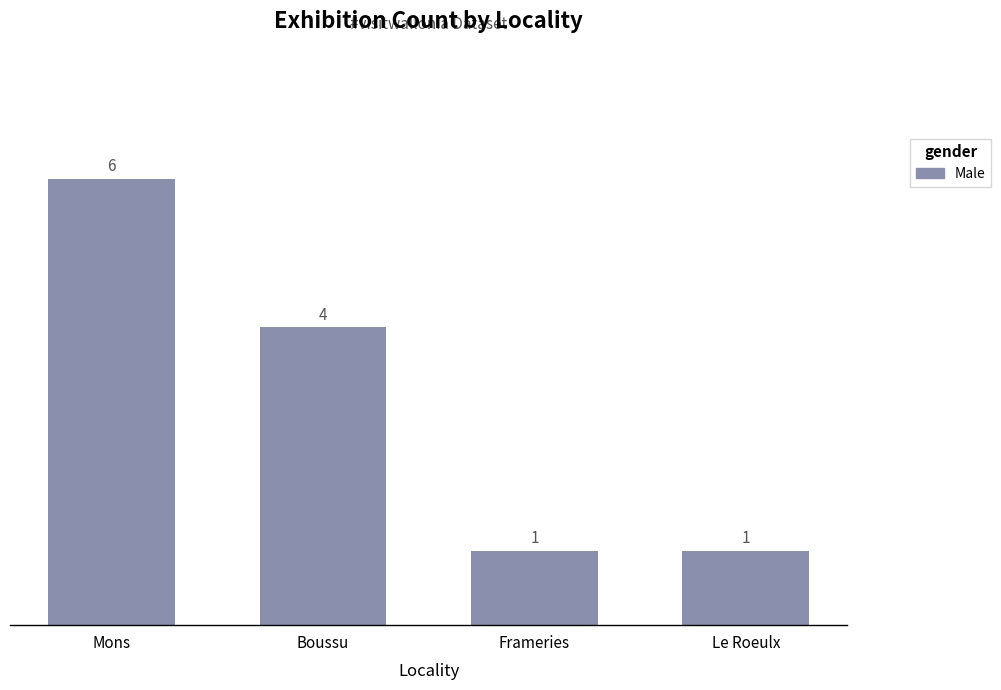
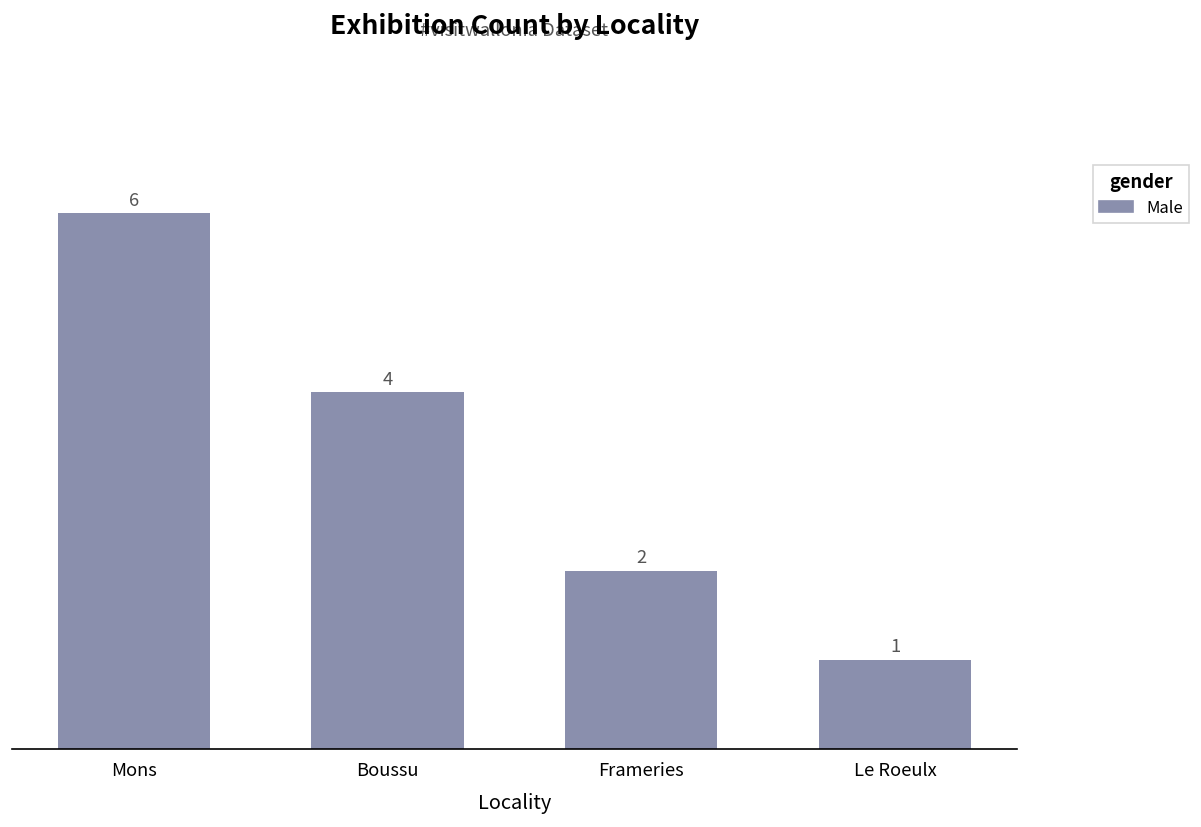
  {
    "Mons": 6,
    "Boussu": 4,
-   "Frameries": 1,
+   "Frameries": 2,
    "Le Roeulx": 1
  }
